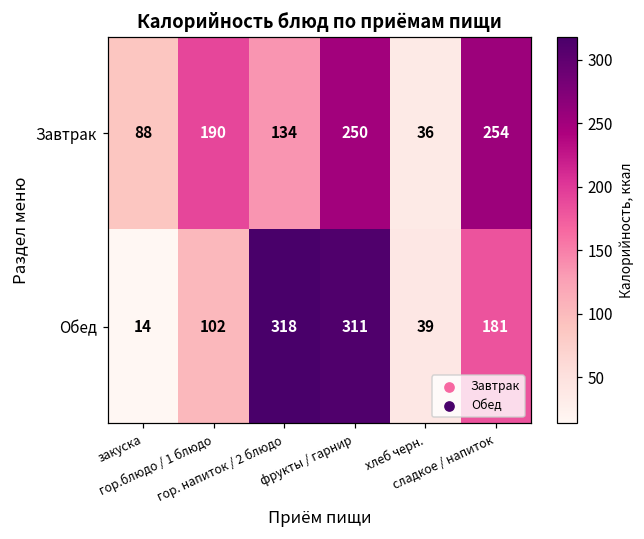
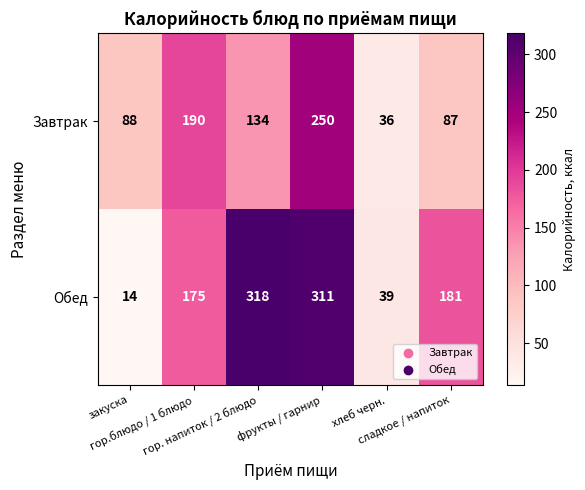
  {
    "Завтрак": {
      "закуска": 88,
      "гор.блюдо / 1 блюдо": 190,
      "гор. напиток / 2 блюдо": 134,
      "фрукты / гарнир": 250,
      "хлеб черн.": 36,
-     "сладкое / напиток": 254
+     "сладкое / напиток": 87
    },
    "Обед": {
      "закуска": 14,
-     "гор.блюдо / 1 блюдо": 102,
+     "гор.блюдо / 1 блюдо": 175,
      "гор. напиток / 2 блюдо": 318,
      "фрукты / гарнир": 311,
      "хлеб черн.": 39,
      "сладкое / напиток": 181
    }
  }
